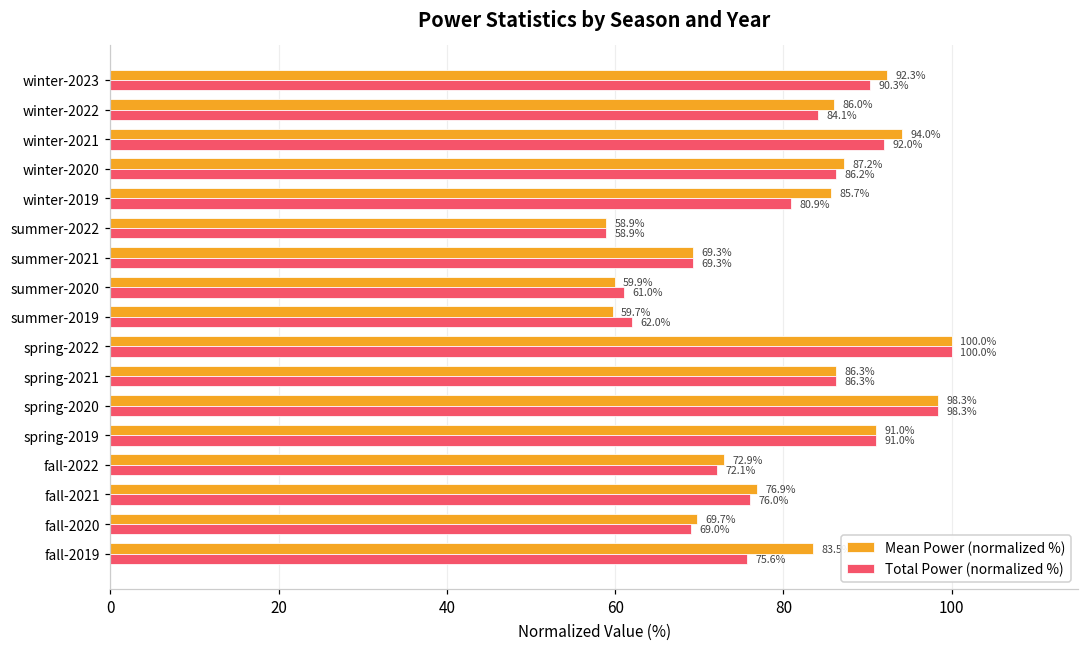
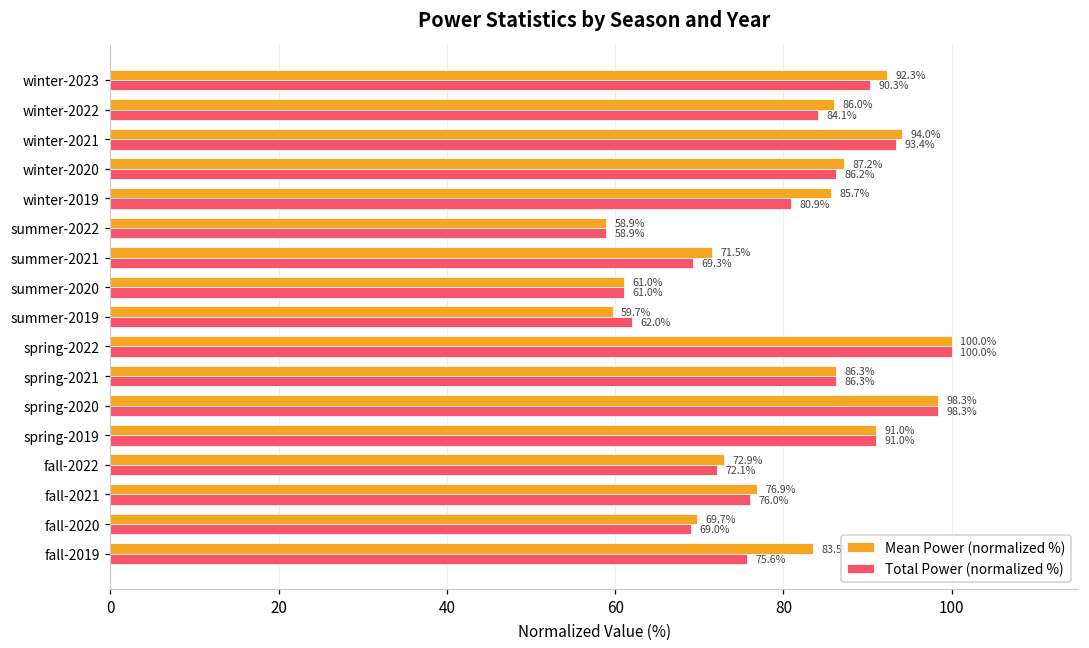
  {
    "Mean Power (normalized %)": {
      "winter-2023": "92.3%",
      "winter-2022": "86.0%",
      "winter-2021": "94.0%",
      "winter-2020": "87.2%",
      "winter-2019": "85.7%",
      "summer-2022": "58.9%",
-     "summer-2021": "69.3%",
-     "summer-2020": "59.9%",
+     "summer-2021": "71.5%",
+     "summer-2020": "61.0%",
      "summer-2019": "59.7%",
      "spring-2022": "100.0%",
      "spring-2021": "86.3%",
      "spring-2020": "98.3%",
      "spring-2019": "91.0%",
      "fall-2022": "72.9%",
      "fall-2021": "76.9%",
      "fall-2020": "69.7%"
    },
    "Total Power (normalized %)": {
      "winter-2023": "90.3%",
      "winter-2022": "84.1%",
-     "winter-2021": "92.0%",
+     "winter-2021": "93.4%",
      "winter-2020": "86.2%",
      "winter-2019": "80.9%",
      "summer-2022": "58.9%",
      "summer-2021": "69.3%",
      "summer-2020": "61.0%",
      "summer-2019": "62.0%",
      "spring-2022": "100.0%",
      "spring-2021": "86.3%",
      "spring-2020": "98.3%",
      "spring-2019": "91.0%",
      "fall-2022": "72.1%",
      "fall-2021": "76.0%",
      "fall-2020": "69.0%",
      "fall-2019": "75.6%"
    }
  }
